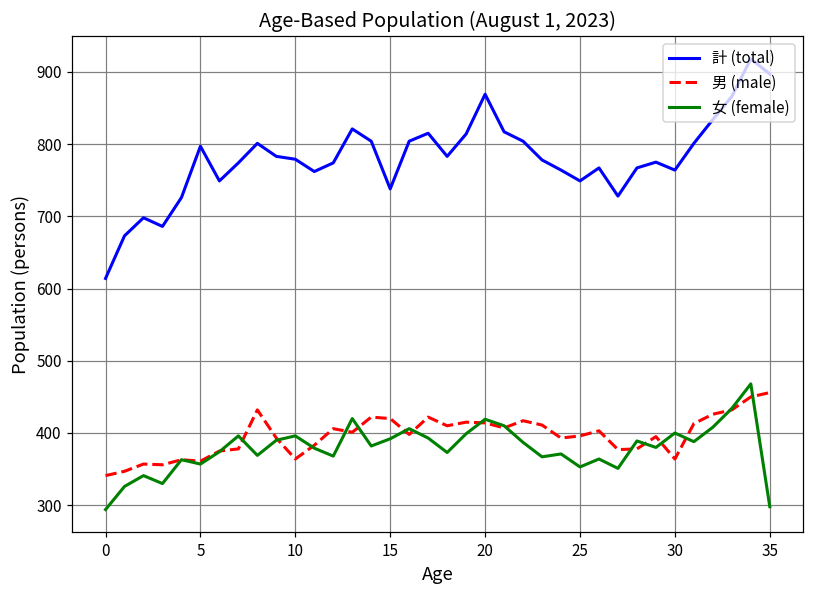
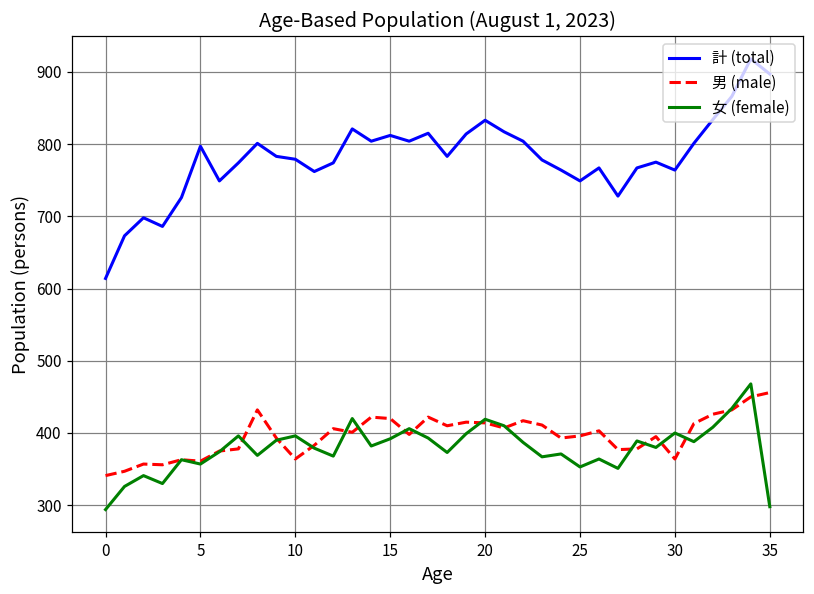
  {
    "計 (total)": {
      "0": 610,
      "5": 800,
      "10": 780,
-     "15": 740,
-     "20": 870,
+     "15": 810,
+     "20": 830,
      "25": 750,
      "30": 760
    },
    "男 (male)": {
      "0": 340,
      "5": 360,
      "10": 360,
      "15": 420,
      "20": 410,
      "25": 400,
      "30": 360,
      "35": 460
    },
    "女 (female)": {
      "0": 290,
      "5": 360,
      "10": 400,
      "15": 390,
      "20": 420,
      "25": 350,
      "30": 400,
      "35": 300
    }
  }
